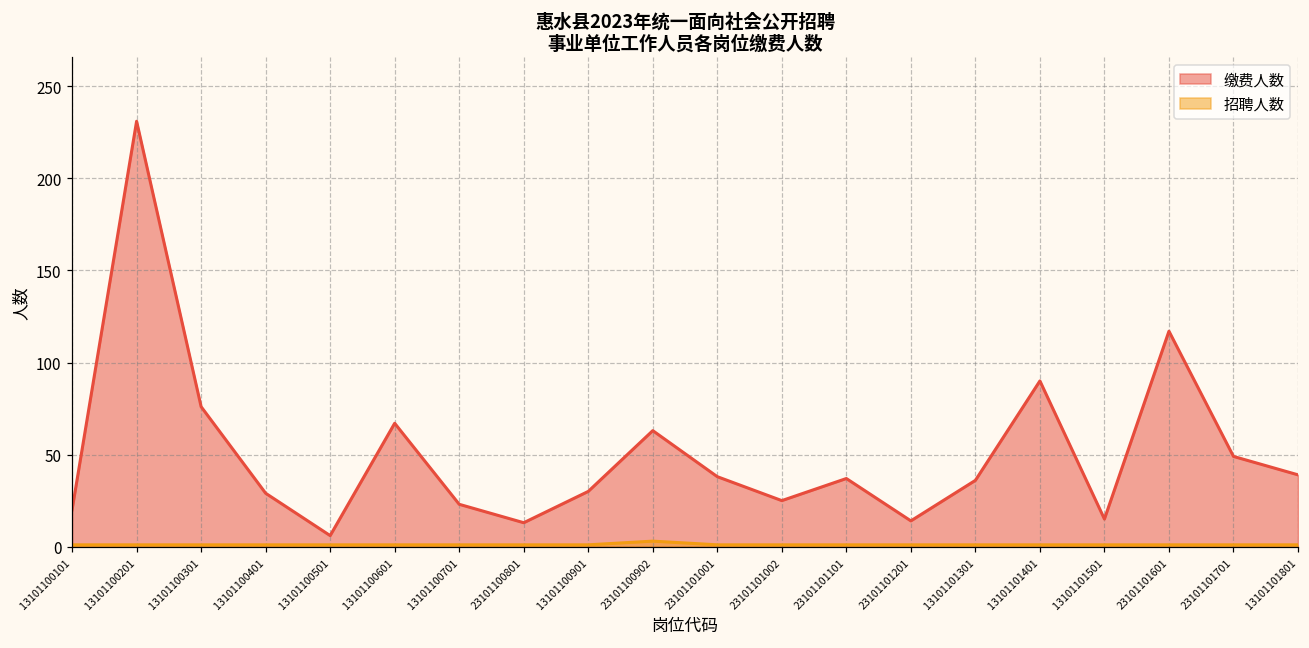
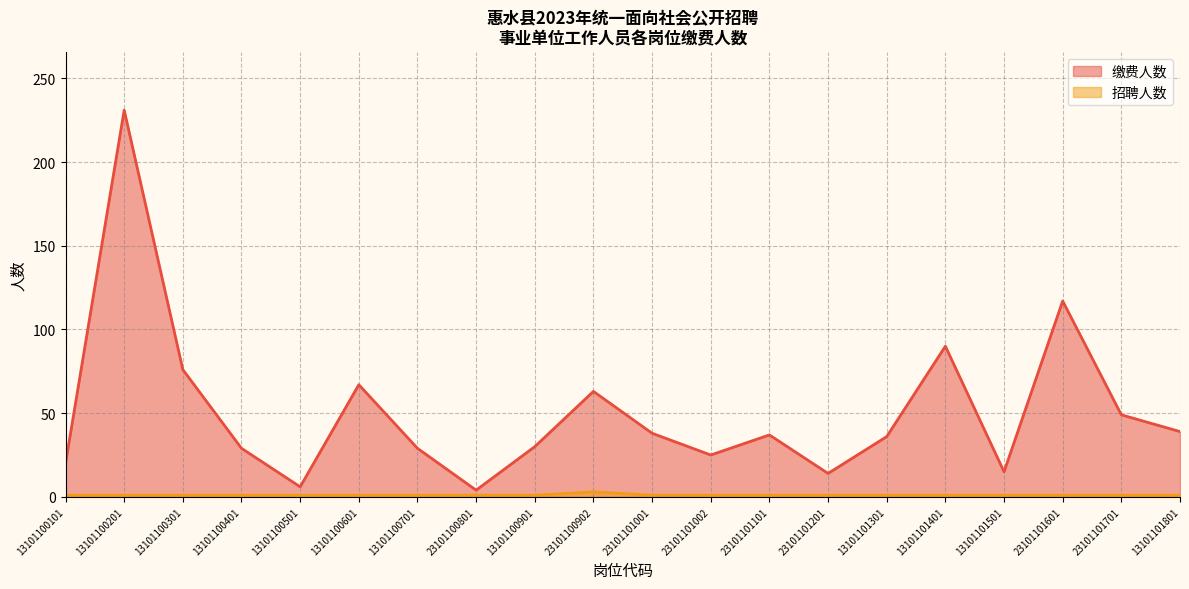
  {
    "缴费人数": {
      "13101100101": 20,
      "13101100201": 231,
      "13101100301": 76,
      "13101100401": 29,
      "13101100501": 6,
      "13101100601": 67,
-     "13101100701": 23,
-     "23101100801": 13,
+     "13101100701": 29,
+     "23101100801": 4,
      "13101100901": 30,
      "23101100902": 63,
      "23101101001": 38,
      "23101101002": 25,
      "23101101101": 37,
      "23101101201": 14,
      "13101101301": 36,
      "13101101401": 90,
      "13101101501": 15,
      "23101101601": 117,
      "23101101701": 49,
      "13101101801": 39
    },
    "招聘人数": {
      "13101100101": 1,
      "13101100201": 1,
      "13101100301": 1,
      "13101100401": 1,
      "13101100501": 1,
      "13101100601": 1,
      "13101100701": 1,
      "23101100801": 1,
      "13101100901": 1,
      "23101100902": 3,
      "23101101001": 1,
      "23101101002": 1,
      "23101101101": 1,
      "23101101201": 1,
      "13101101301": 1,
      "13101101401": 1,
      "13101101501": 1,
      "23101101601": 1,
      "23101101701": 1,
      "13101101801": 1
    }
  }
